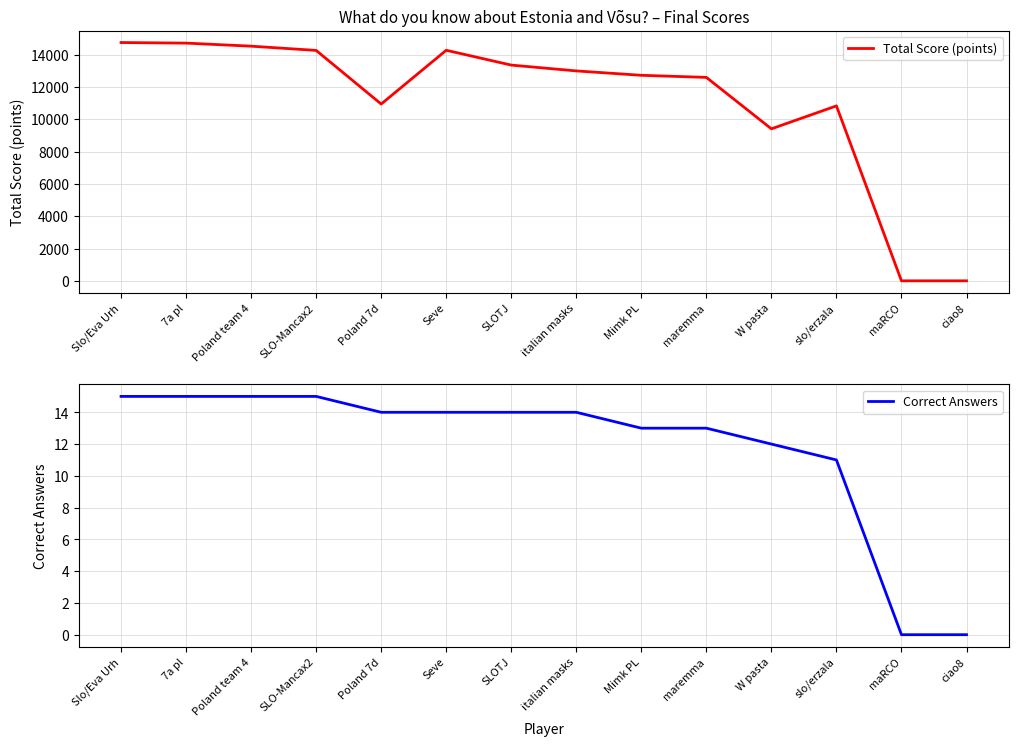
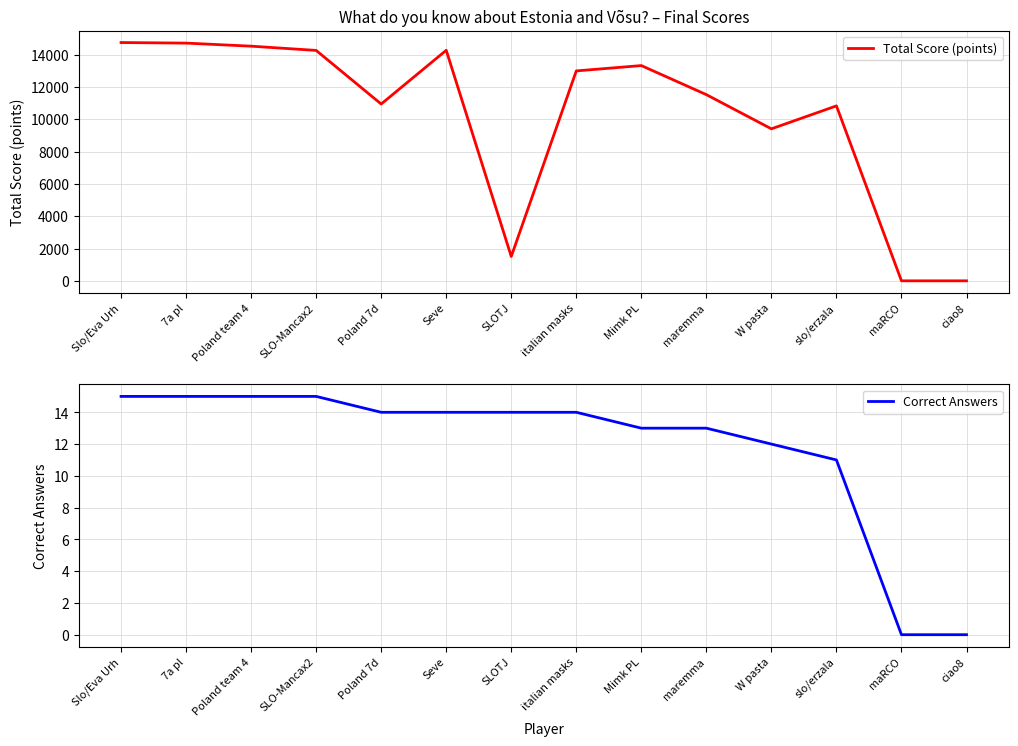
  {
    "What do you know about Estonia and Võsu? – Final Scores": {
      "Slo/Eva Urh": 14700,
      "7a pl": 14700,
      "Poland team 4": 14500,
      "SLO-Mancax2": 14300,
      "Poland 7d": 10900,
      "Seve": 14300,
-     "SLOTJ": 13400,
+     "SLOTJ": 1500,
      "italian masks": 13000,
-     "Mimk PL": 12700,
-     "maremma": 12600,
+     "Mimk PL": 13300,
+     "maremma": 11500,
      "W pasta": 9400,
      "slo/erzala": 10800,
      "maRCO": 0,
      "ciao8": 0
    }
  }
